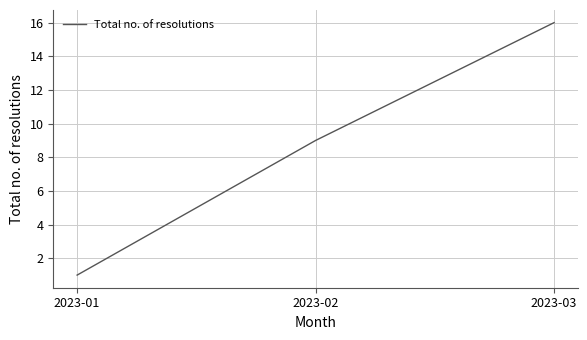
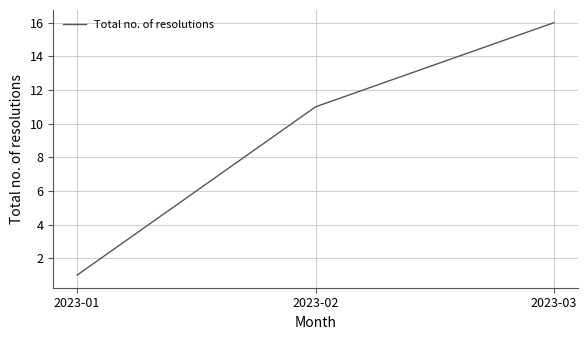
  {
    "2023-01": 1,
-   "2023-02": 9,
+   "2023-02": 11,
    "2023-03": 16
  }
